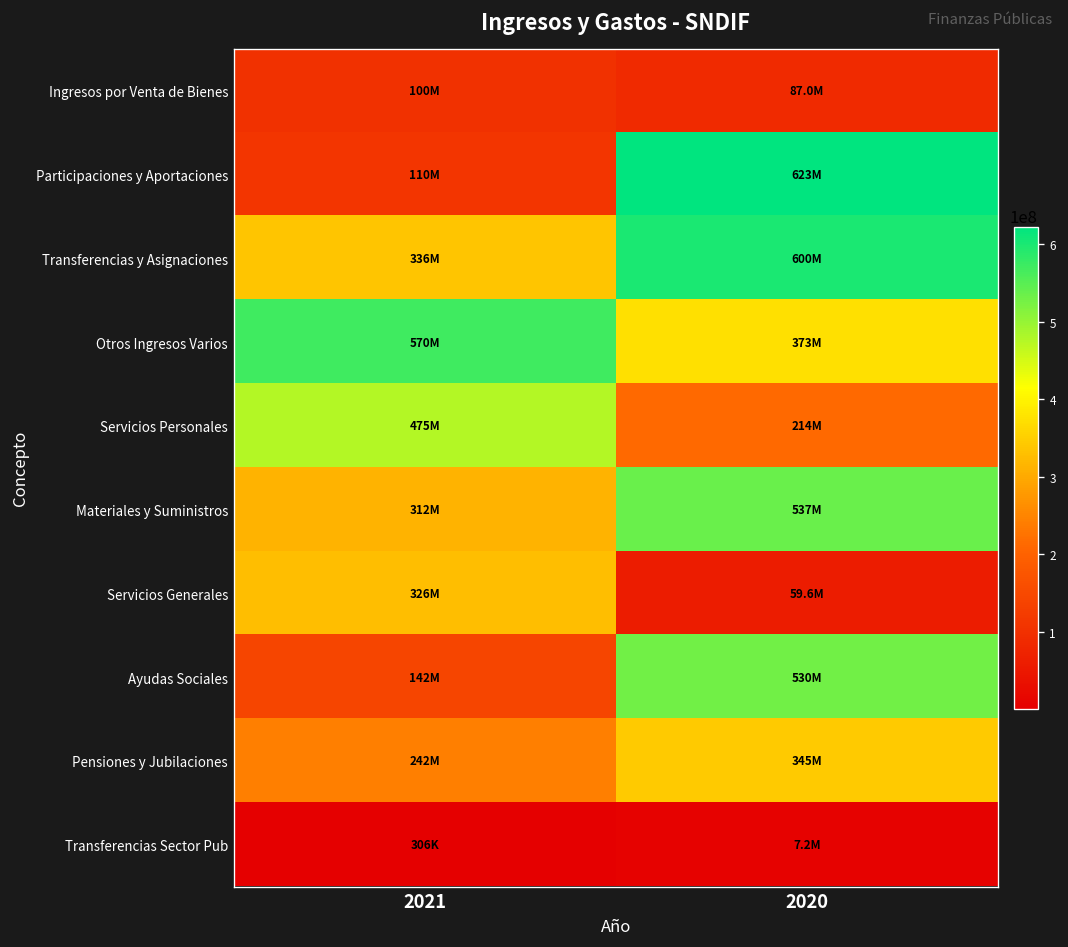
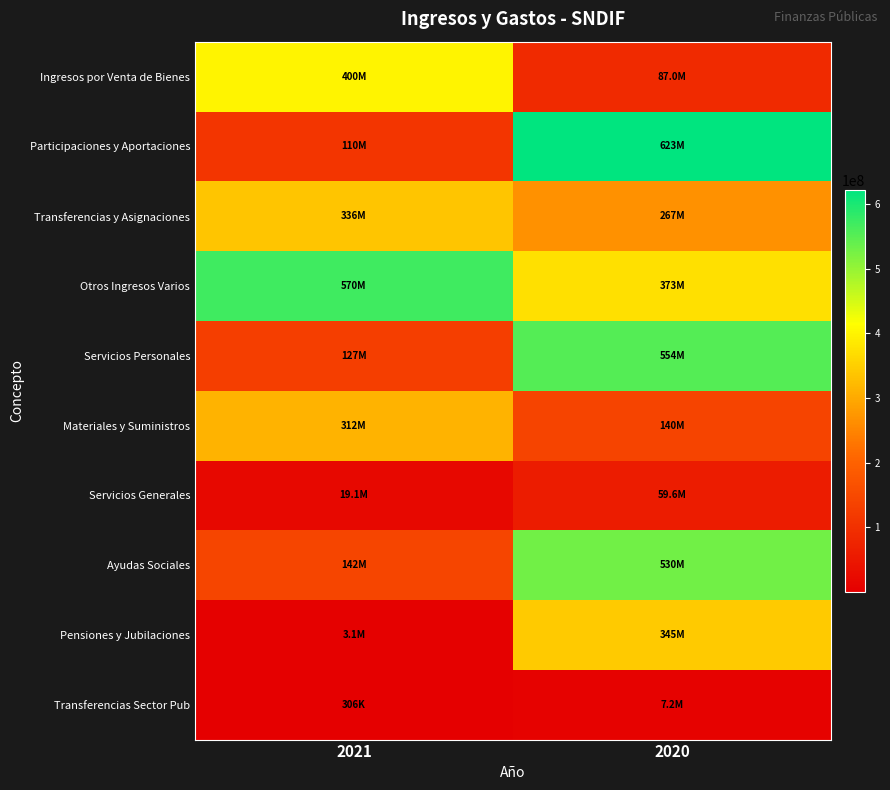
  {
    "Ingresos por Venta de Bienes": {
-     "2021": "100M",
+     "2021": "400M",
      "2020": "87.0M"
    },
    "Participaciones y Aportaciones": {
      "2021": "110M",
      "2020": "623M"
    },
    "Transferencias y Asignaciones": {
      "2021": "336M",
-     "2020": "600M"
+     "2020": "267M"
    },
    "Otros Ingresos Varios": {
      "2021": "570M",
      "2020": "373M"
    },
    "Servicios Personales": {
-     "2021": "475M",
-     "2020": "214M"
+     "2021": "127M",
+     "2020": "554M"
    },
    "Materiales y Suministros": {
      "2021": "312M",
-     "2020": "537M"
+     "2020": "140M"
    },
    "Servicios Generales": {
-     "2021": "326M",
+     "2021": "19.1M",
      "2020": "59.6M"
    },
    "Ayudas Sociales": {
      "2021": "142M",
      "2020": "530M"
    },
    "Pensiones y Jubilaciones": {
-     "2021": "242M",
+     "2021": "3.1M",
      "2020": "345M"
    },
    "Transferencias Sector Pub": {
      "2021": "306K",
      "2020": "7.2M"
    }
  }
